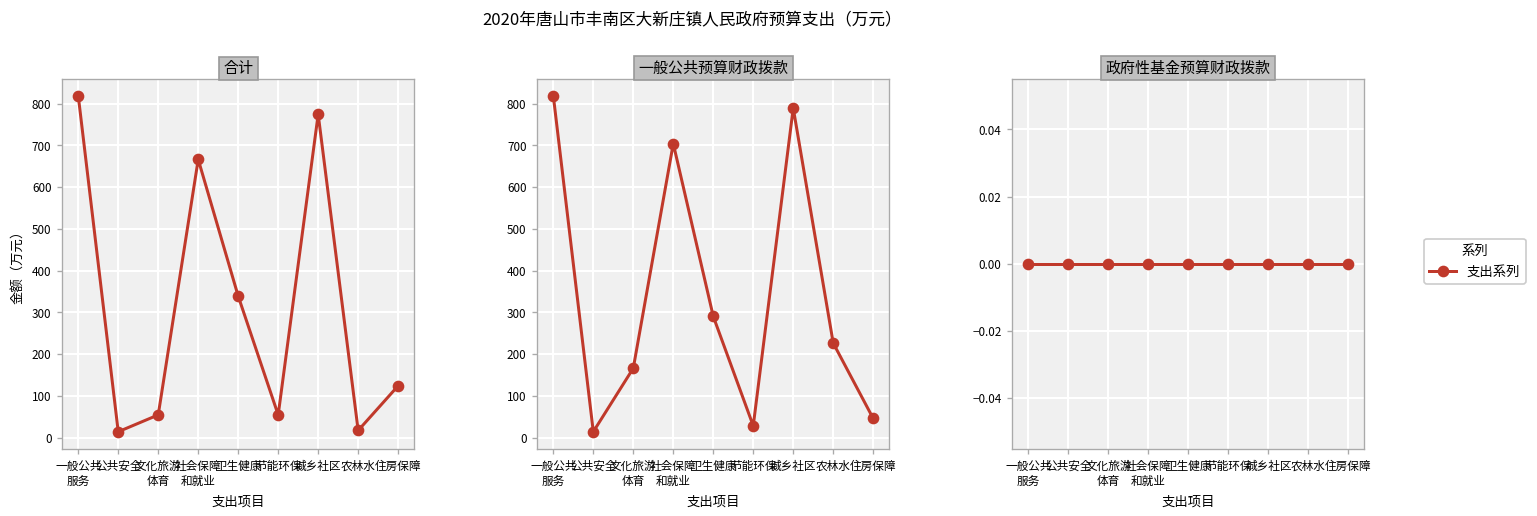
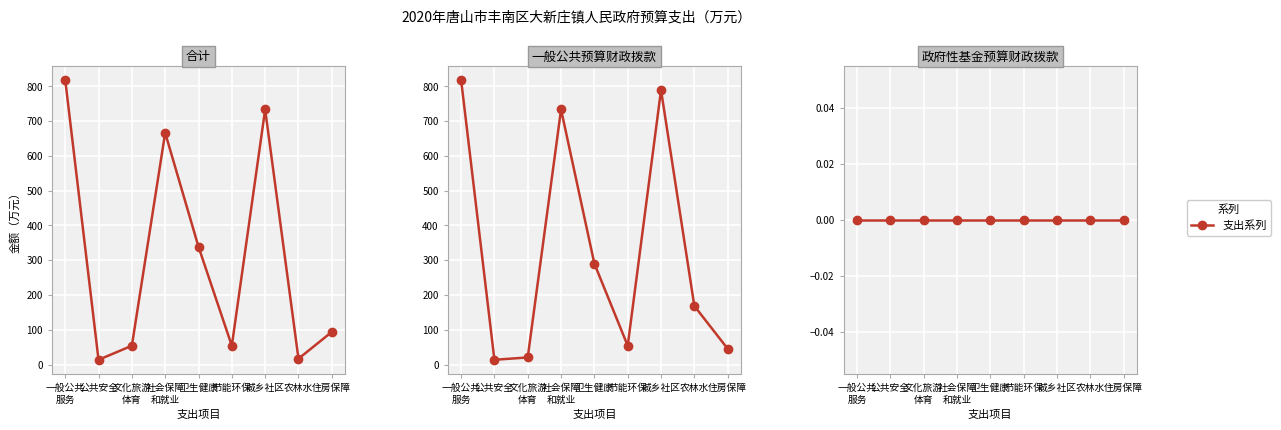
  {
    "合计": {
      "一般公共 服务": 820,
      "公共安全": 10,
      "文化旅游 体育": 50,
      "社会保障 和就业": 670,
      "卫生健康": 340,
      "节能环保": 50,
-     "城乡社区": 770,
+     "城乡社区": 730,
      "农林水": 20,
-     "住房保障": 120
+     "住房保障": 90
    },
    "一般公共预算财政拨款": {
      "一般公共 服务": 820,
      "公共安全": 10,
-     "文化旅游 体育": 170,
-     "社会保障 和就业": 700,
+     "文化旅游 体育": 20,
+     "社会保障 和就业": 730,
      "卫生健康": 290,
-     "节能环保": 30,
+     "节能环保": 50,
      "城乡社区": 790,
-     "农林水": 230,
+     "农林水": 170,
      "住房保障": 50
    },
    "政府性基金预算财政拨款": {
      "一般公共 服务": 0.000,
      "公共安全": 0.000,
      "文化旅游 体育": 0.000,
      "社会保障 和就业": 0.000,
      "卫生健康": 0.000,
      "节能环保": 0.000,
      "城乡社区": 0.000,
      "农林水": 0.000,
      "住房保障": 0.000
    }
  }
